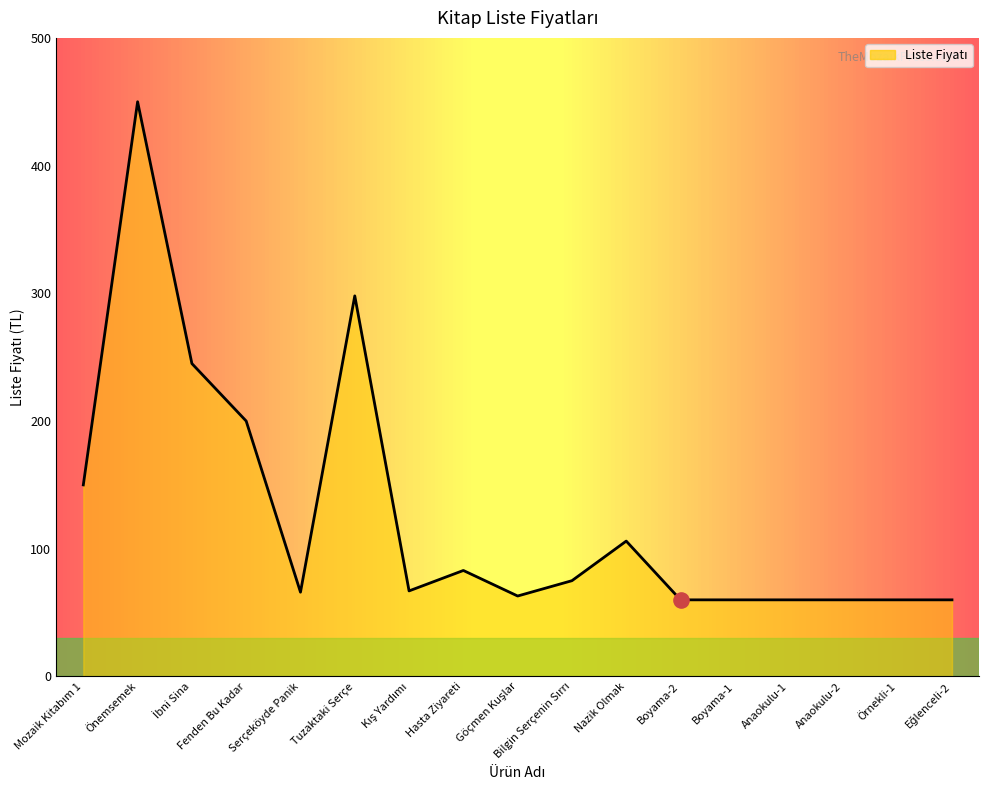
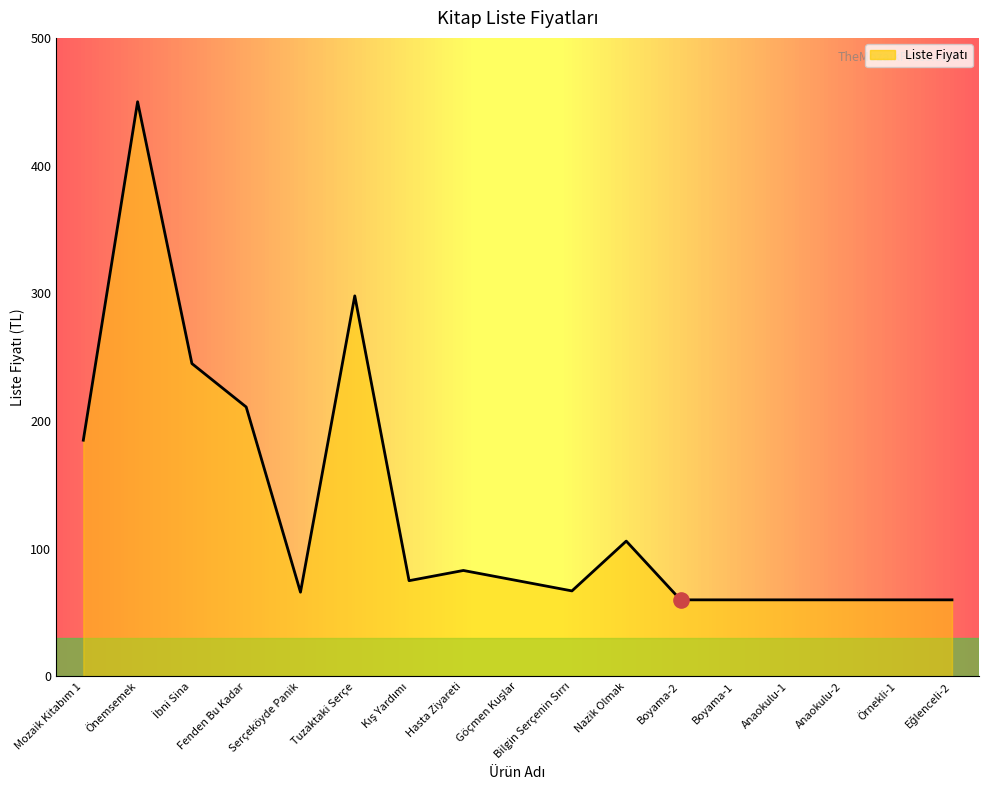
  {
    "Liste Fiyatı": {
-     "Mozaik Kitabım 1": 150,
+     "Mozaik Kitabım 1": 185,
      "Önemsemek": 450,
      "İbni Sina": 245,
-     "Fenden Bu Kadar": 200,
+     "Fenden Bu Kadar": 211,
      "Serçeköyde Panik": 66,
      "Tuzaktaki Serçe": 298,
-     "Kış Yardımı": 67,
+     "Kış Yardımı": 75,
      "Hasta Ziyareti": 83,
-     "Göçmen Kuşlar": 63,
-     "Bilgin Serçenin Sırrı": 75,
+     "Göçmen Kuşlar": 75,
+     "Bilgin Serçenin Sırrı": 67,
      "Nazik Olmak": 106,
      "Boyama-1": 60,
      "Anaokulu-1": 60,
      "Anaokulu-2": 60,
      "Örnekli-1": 60,
      "Eğlenceli-2": 60
    }
  }
